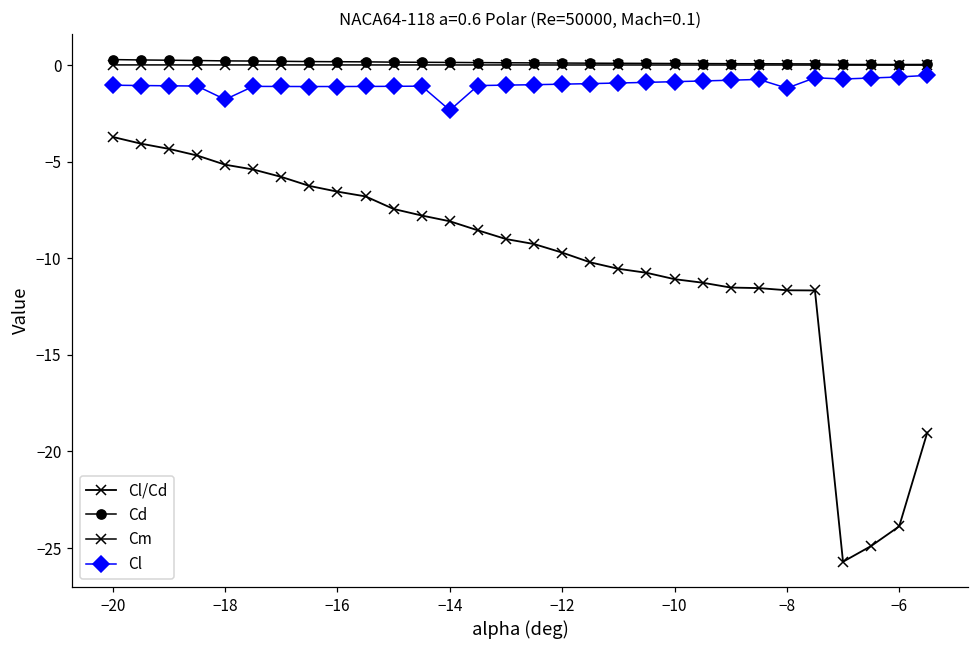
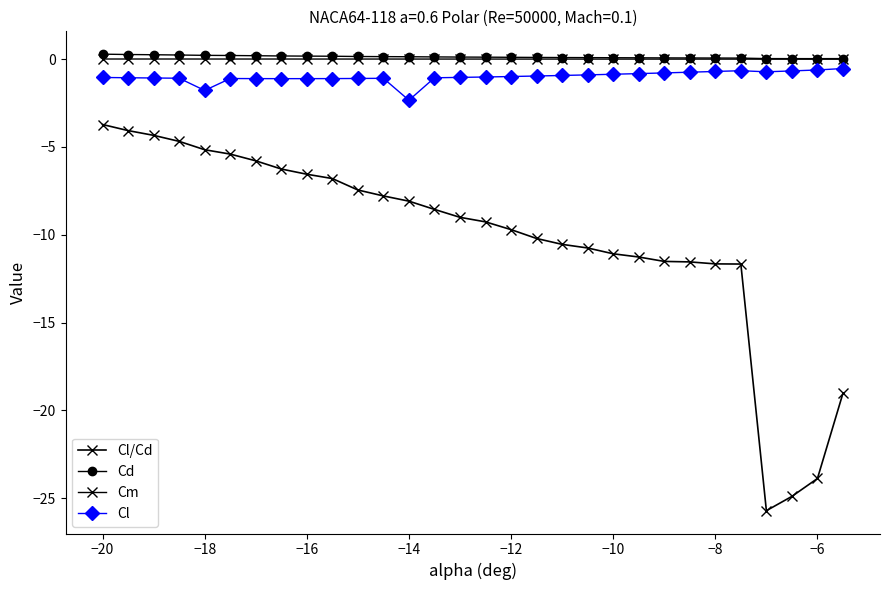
  {
    "Cl": {
      "−20": -1.0,
      "−18": -1.8,
      "−16": -1.1,
      "−14": -2.3,
      "−12": -1.0,
      "−10": -0.9,
-     "−8": -1.2,
+     "−8": -0.7,
      "−6": -0.6
    }
  }
